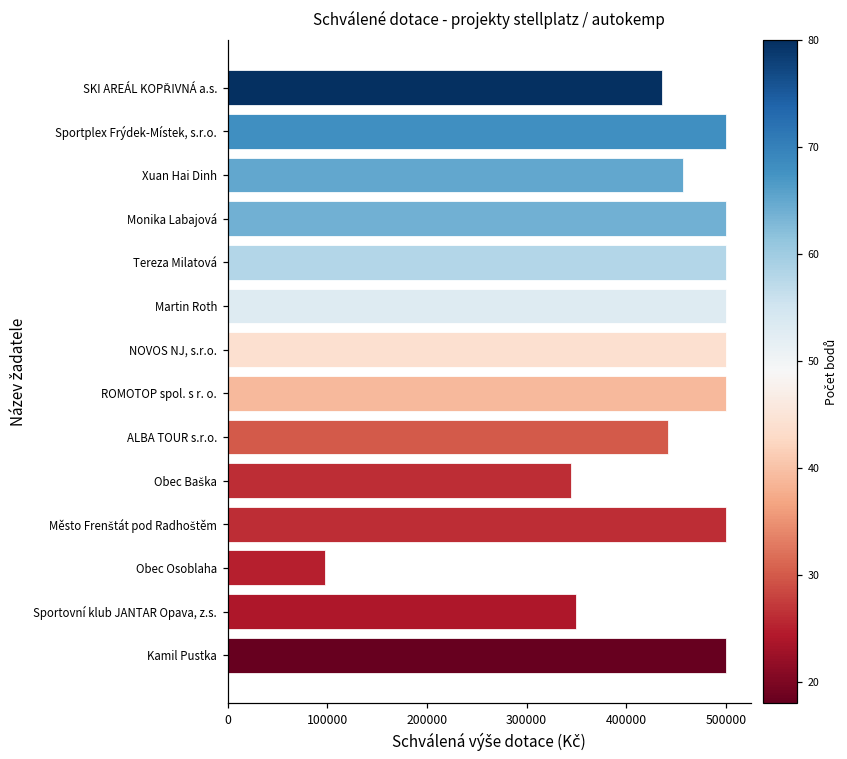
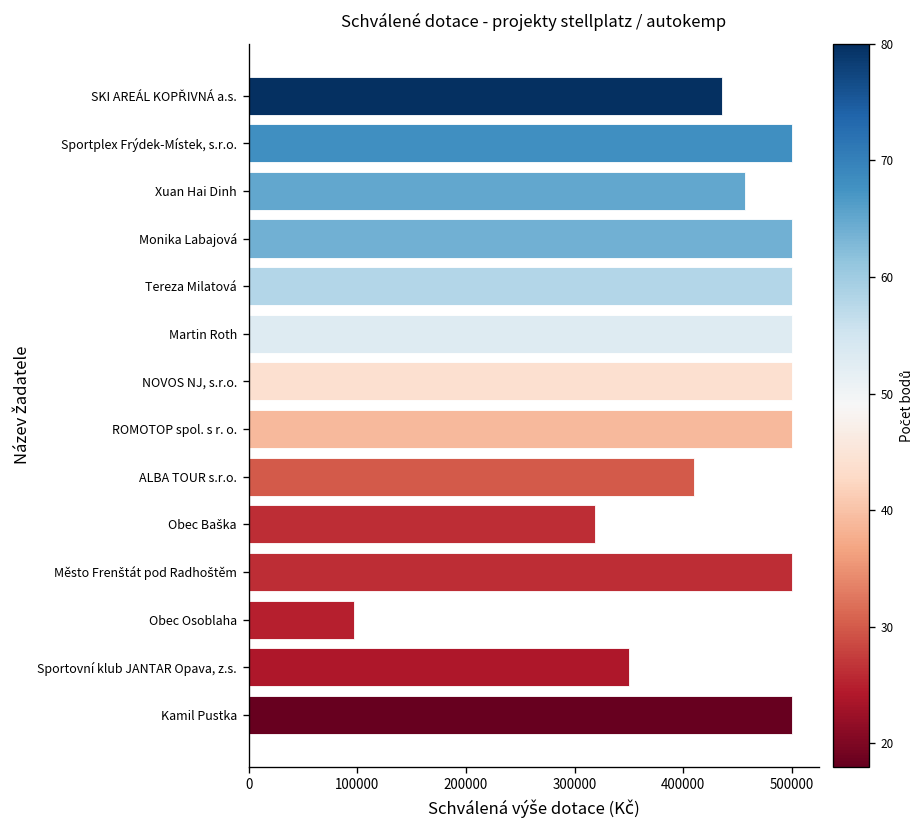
  {
    "SKI AREÁL KOPŘIVNÁ a.s.": 440000,
    "Sportplex Frýdek-Místek, s.r.o.": 500000,
    "Xuan Hai Dinh": 460000,
    "Monika Labajová": 500000,
    "Tereza Milatová": 500000,
    "Martin Roth": 500000,
    "NOVOS NJ, s.r.o.": 500000,
    "ROMOTOP spol. s r. o.": 500000,
-   "ALBA TOUR s.r.o.": 440000,
-   "Obec Baška": 340000,
+   "ALBA TOUR s.r.o.": 410000,
+   "Obec Baška": 320000,
    "Město Frenštát pod Radhoštěm": 500000,
    "Obec Osoblaha": 100000,
    "Sportovní klub JANTAR Opava, z.s.": 350000,
    "Kamil Pustka": 500000
  }
